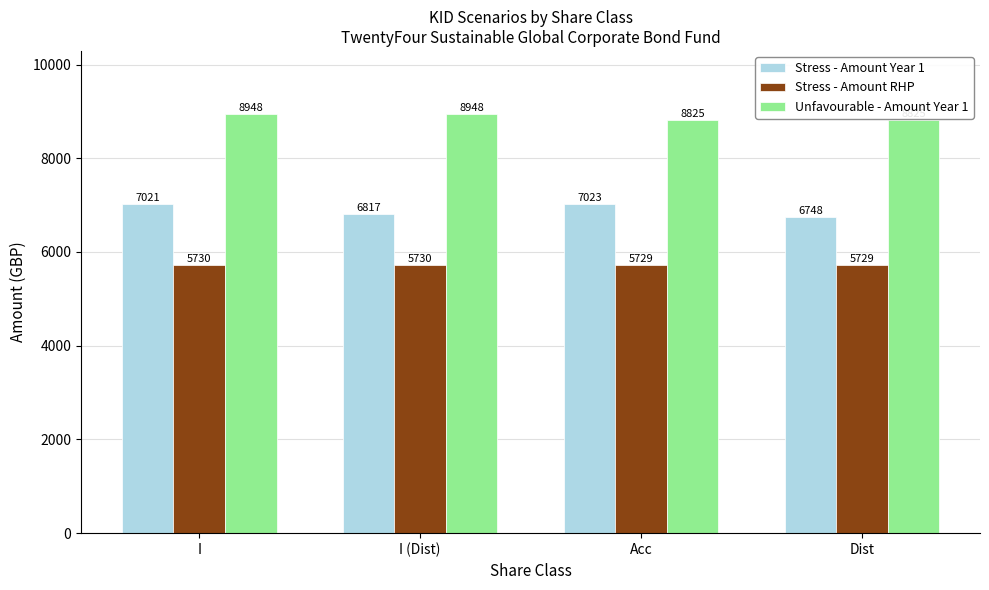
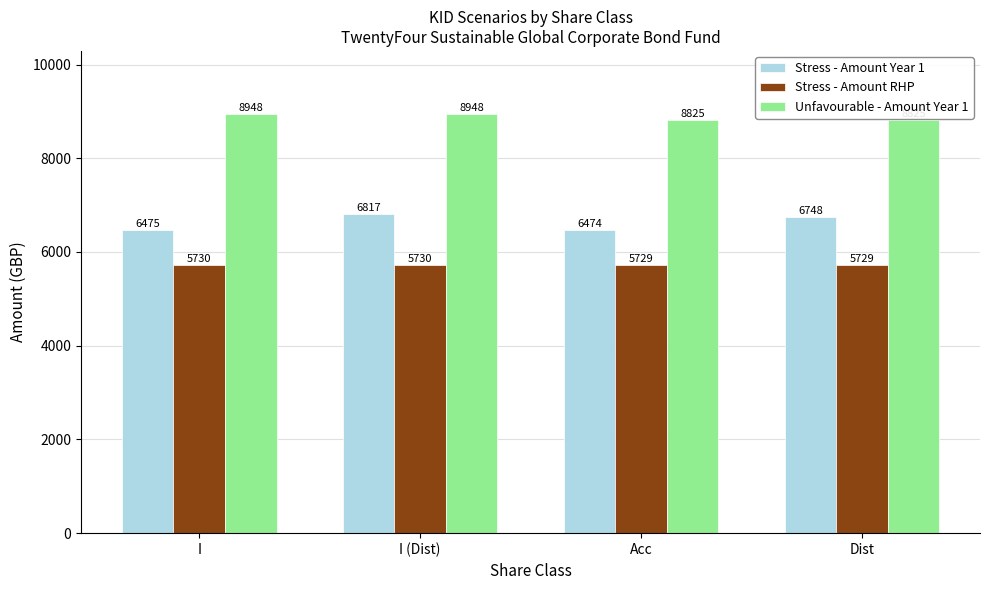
  {
    "Stress - Amount Year 1": {
-     "I": 7021,
+     "I": 6475,
      "I (Dist)": 6817,
-     "Acc": 7023,
+     "Acc": 6474,
      "Dist": 6748
    },
    "Stress - Amount RHP": {
      "I": 5730,
      "I (Dist)": 5730,
      "Acc": 5729,
      "Dist": 5729
    },
    "Unfavourable - Amount Year 1": {
      "I": 8948,
      "I (Dist)": 8948,
      "Acc": 8825
    }
  }
